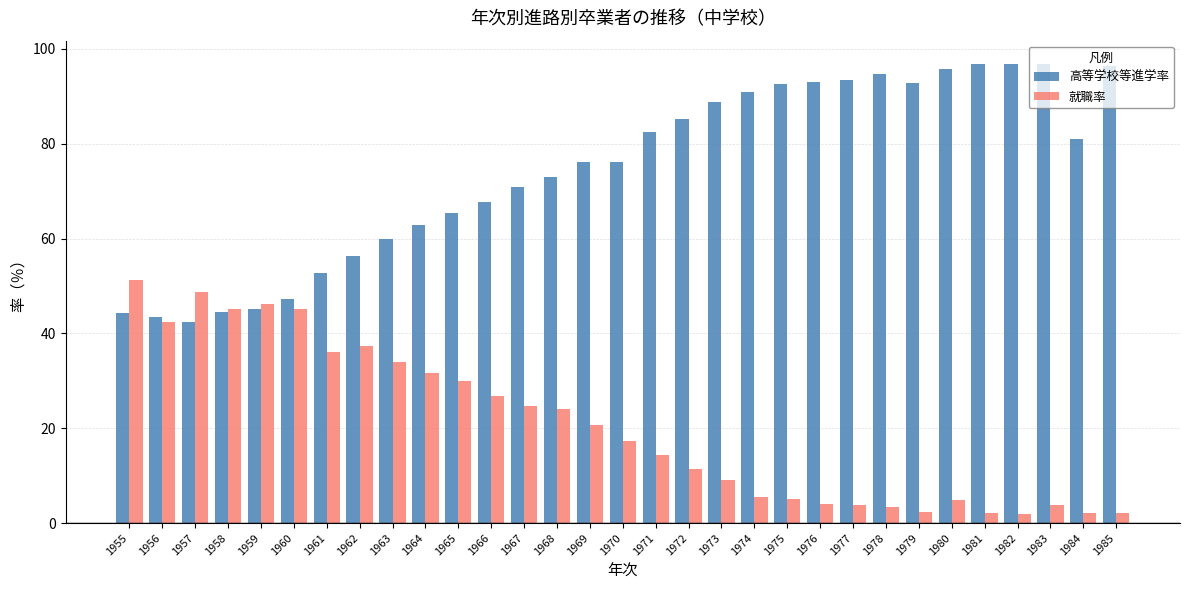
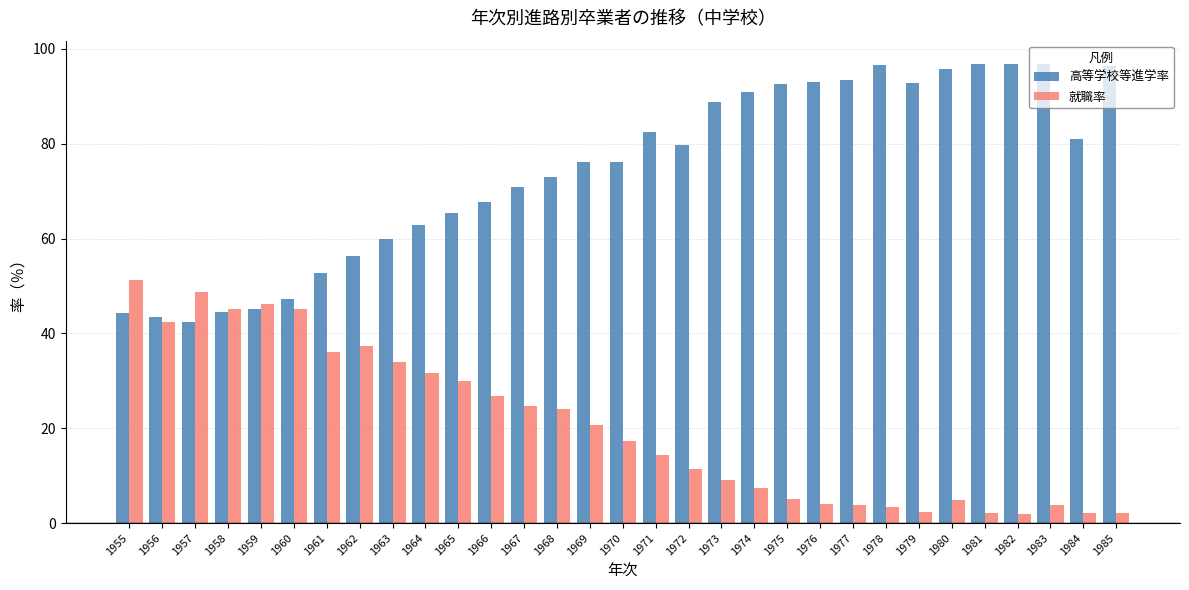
  {
    "高等学校等進学率": {
      "1955": 44,
      "1956": 44,
      "1957": 42,
      "1958": 45,
      "1959": 45,
      "1960": 47,
      "1961": 53,
      "1962": 56,
      "1963": 60,
      "1964": 63,
      "1965": 65,
      "1966": 68,
      "1967": 71,
      "1968": 73,
      "1969": 76,
      "1970": 76,
      "1971": 82,
-     "1972": 85,
+     "1972": 80,
      "1973": 89,
      "1974": 91,
      "1975": 93,
      "1976": 93,
      "1977": 94,
-     "1978": 95,
+     "1978": 97,
      "1979": 93,
      "1980": 96,
      "1981": 97,
      "1982": 97,
      "1984": 81
    },
    "就職率": {
      "1955": 51,
      "1956": 42,
      "1957": 49,
      "1958": 45,
      "1959": 46,
      "1960": 45,
      "1961": 36,
      "1962": 37,
      "1963": 34,
      "1964": 32,
      "1965": 30,
      "1966": 27,
      "1967": 25,
      "1968": 24,
      "1969": 21,
      "1970": 17,
      "1971": 14,
      "1972": 11,
      "1973": 9,
-     "1974": 5,
+     "1974": 7,
      "1975": 5,
      "1976": 4,
      "1977": 4,
      "1978": 3,
      "1979": 2,
      "1980": 5,
      "1981": 2,
      "1982": 2,
      "1983": 4,
      "1984": 2,
      "1985": 2
    }
  }
